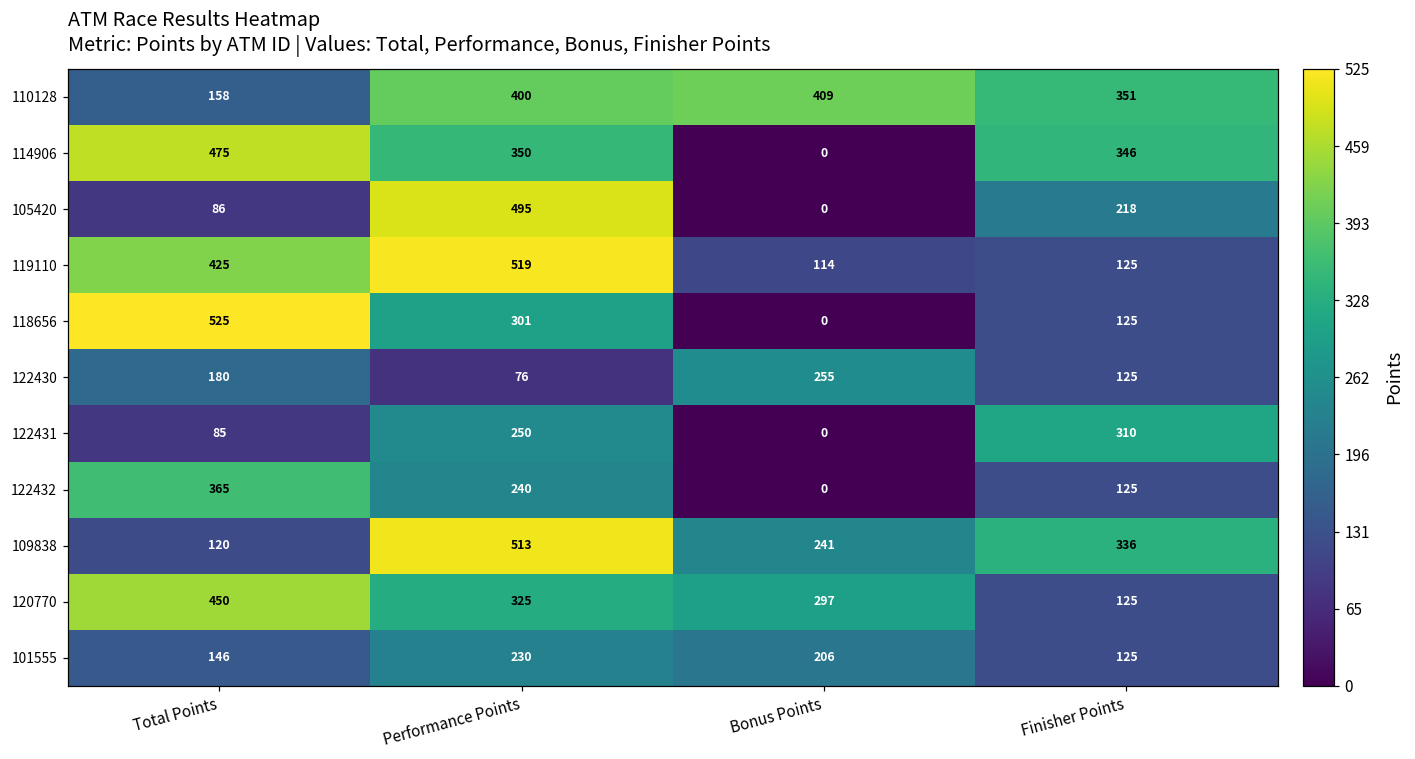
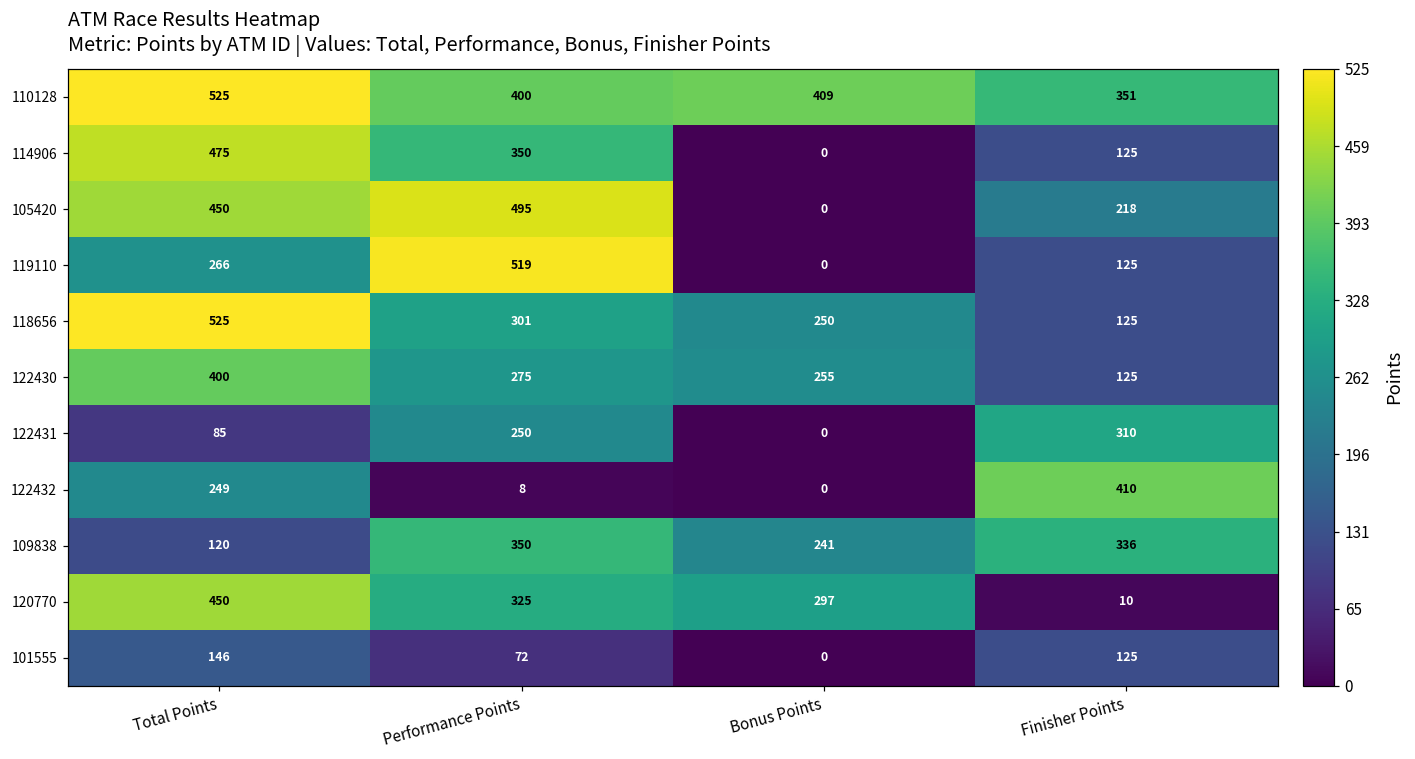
  {
    "110128": {
-     "Total Points": 158,
+     "Total Points": 525,
      "Performance Points": 400,
      "Bonus Points": 409,
      "Finisher Points": 351
    },
    "114906": {
      "Total Points": 475,
      "Performance Points": 350,
      "Bonus Points": 0,
-     "Finisher Points": 346
+     "Finisher Points": 125
    },
    "105420": {
-     "Total Points": 86,
+     "Total Points": 450,
      "Performance Points": 495,
      "Bonus Points": 0,
      "Finisher Points": 218
    },
    "119110": {
-     "Total Points": 425,
+     "Total Points": 266,
      "Performance Points": 519,
-     "Bonus Points": 114,
+     "Bonus Points": 0,
      "Finisher Points": 125
    },
    "118656": {
      "Total Points": 525,
      "Performance Points": 301,
-     "Bonus Points": 0,
+     "Bonus Points": 250,
      "Finisher Points": 125
    },
    "122430": {
-     "Total Points": 180,
-     "Performance Points": 76,
+     "Total Points": 400,
+     "Performance Points": 275,
      "Bonus Points": 255,
      "Finisher Points": 125
    },
    "122431": {
      "Total Points": 85,
      "Performance Points": 250,
      "Bonus Points": 0,
      "Finisher Points": 310
    },
    "122432": {
-     "Total Points": 365,
-     "Performance Points": 240,
+     "Total Points": 249,
+     "Performance Points": 8,
      "Bonus Points": 0,
-     "Finisher Points": 125
+     "Finisher Points": 410
    },
    "109838": {
      "Total Points": 120,
-     "Performance Points": 513,
+     "Performance Points": 350,
      "Bonus Points": 241,
      "Finisher Points": 336
    },
    "120770": {
      "Total Points": 450,
      "Performance Points": 325,
      "Bonus Points": 297,
-     "Finisher Points": 125
+     "Finisher Points": 10
    },
    "101555": {
      "Total Points": 146,
-     "Performance Points": 230,
-     "Bonus Points": 206,
+     "Performance Points": 72,
+     "Bonus Points": 0,
      "Finisher Points": 125
    }
  }
